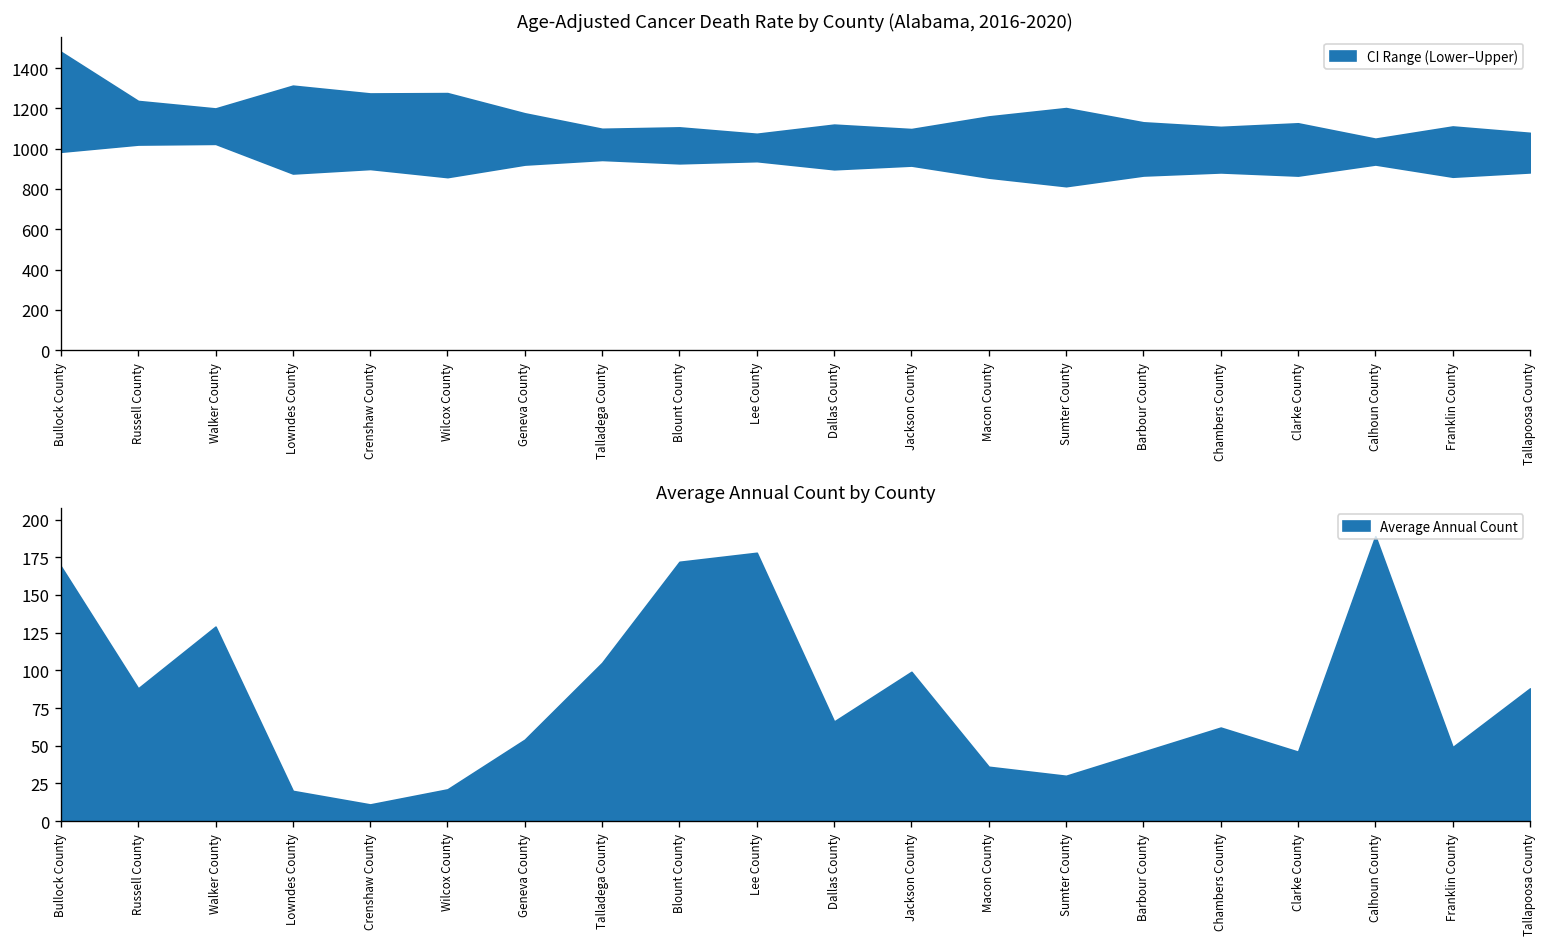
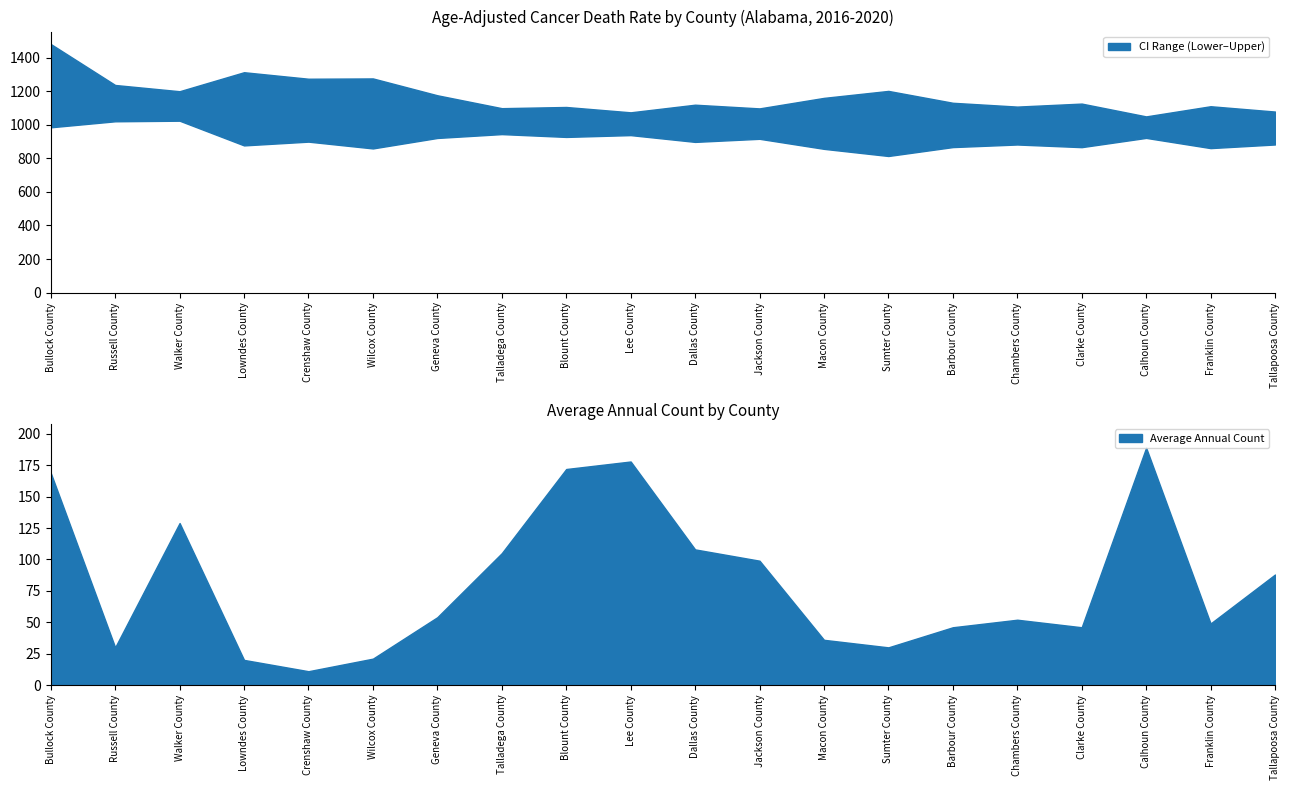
  {
    "Average Annual Count by County": {
      "Bullock County": 169,
-     "Russell County": 88,
+     "Russell County": 30,
      "Walker County": 129,
      "Lowndes County": 20,
      "Crenshaw County": 11,
      "Wilcox County": 21,
      "Geneva County": 54,
      "Talladega County": 105,
      "Blount County": 172,
      "Lee County": 178,
-     "Dallas County": 66,
+     "Dallas County": 108,
      "Jackson County": 99,
      "Macon County": 36,
      "Sumter County": 30,
      "Barbour County": 46,
-     "Chambers County": 62,
+     "Chambers County": 52,
      "Clarke County": 46,
      "Franklin County": 49,
      "Tallapoosa County": 88
    }
  }
